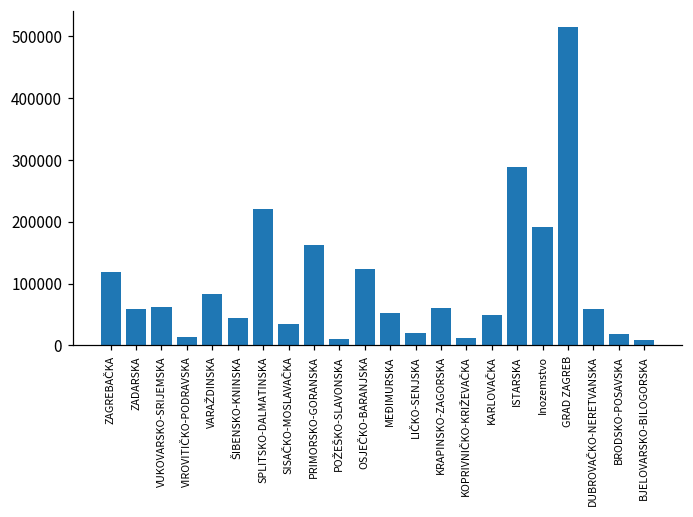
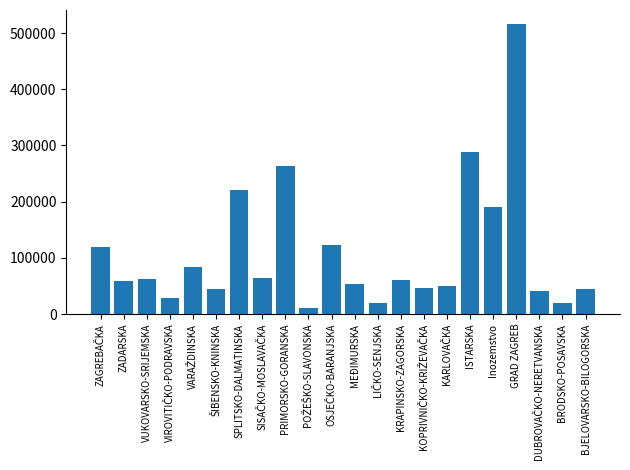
  {
    "ZAGREBAČKA": 120000,
    "ZADARSKA": 60000,
    "VUKOVARSKO-SRIJEMSKA": 60000,
-   "VIROVITIČKO-PODRAVSKA": 10000,
+   "VIROVITIČKO-PODRAVSKA": 30000,
    "VARAŽDINSKA": 80000,
    "ŠIBENSKO-KNINSKA": 40000,
    "SPLITSKO-DALMATINSKA": 220000,
-   "SISAČKO-MOSLAVAČKA": 30000,
-   "PRIMORSKO-GORANSKA": 160000,
+   "SISAČKO-MOSLAVAČKA": 60000,
+   "PRIMORSKO-GORANSKA": 260000,
    "POŽEŠKO-SLAVONSKA": 10000,
    "OSJEČKO-BARANJSKA": 120000,
    "MEĐIMURSKA": 50000,
    "LIČKO-SENJSKA": 20000,
    "KRAPINSKO-ZAGORSKA": 60000,
-   "KOPRIVNIČKO-KRIŽEVAČKA": 10000,
+   "KOPRIVNIČKO-KRIŽEVAČKA": 50000,
    "KARLOVAČKA": 50000,
    "ISTARSKA": 290000,
    "Inozemstvo": 190000,
    "GRAD ZAGREB": 520000,
-   "DUBROVAČKO-NERETVANSKA": 60000,
+   "DUBROVAČKO-NERETVANSKA": 40000,
    "BRODSKO-POSAVSKA": 20000,
-   "BJELOVARSKO-BILOGORSKA": 10000
+   "BJELOVARSKO-BILOGORSKA": 40000
  }
